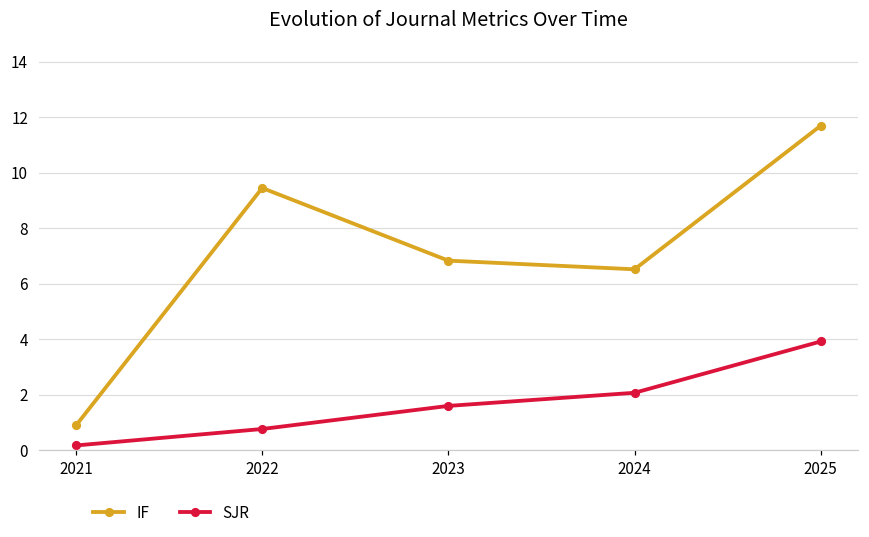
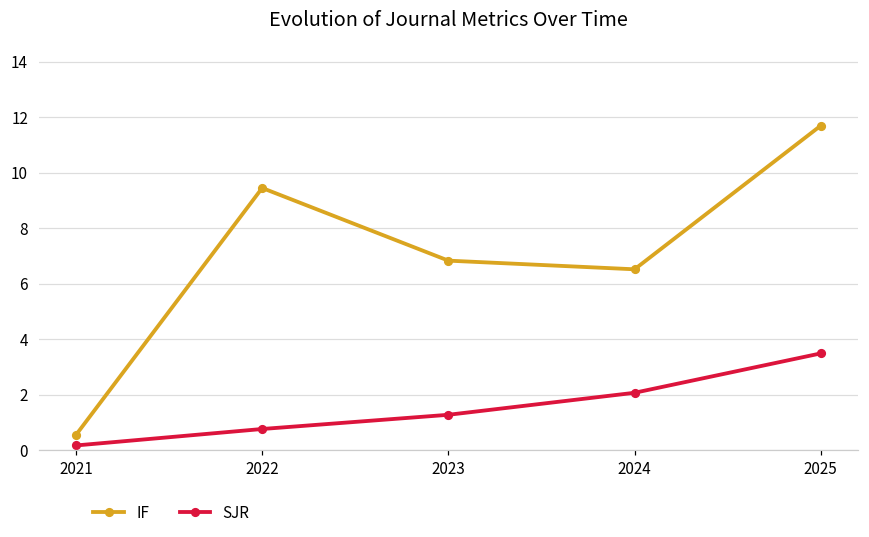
  {
    "IF": {
-     "2021": 0.9,
+     "2021": 0.6,
      "2022": 9.4,
      "2023": 6.8,
      "2024": 6.5,
      "2025": 11.7
    },
    "SJR": {
      "2021": 0.2,
      "2022": 0.8,
-     "2023": 1.6,
+     "2023": 1.3,
      "2024": 2.1,
-     "2025": 3.9
+     "2025": 3.5
    }
  }
